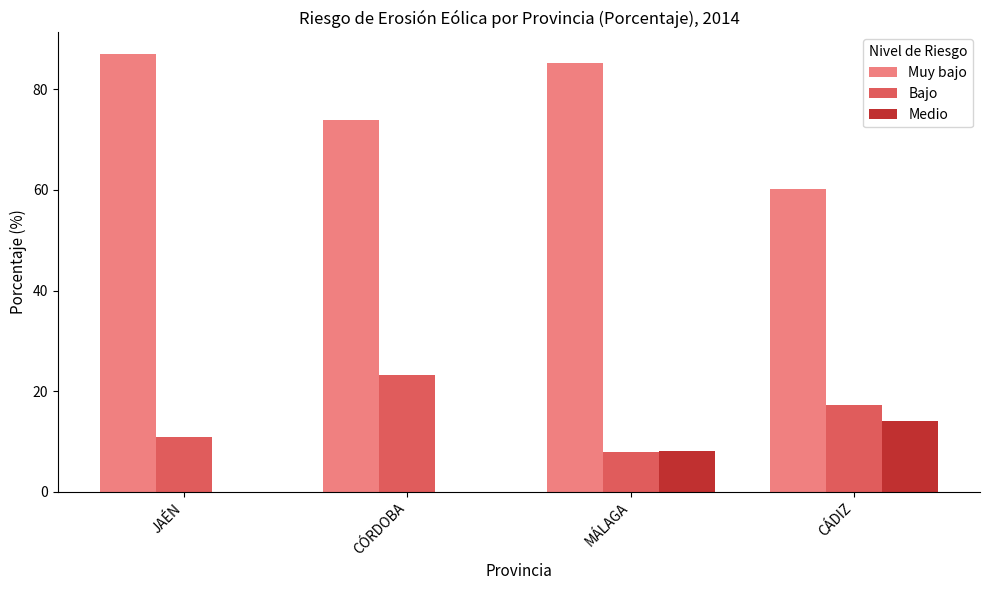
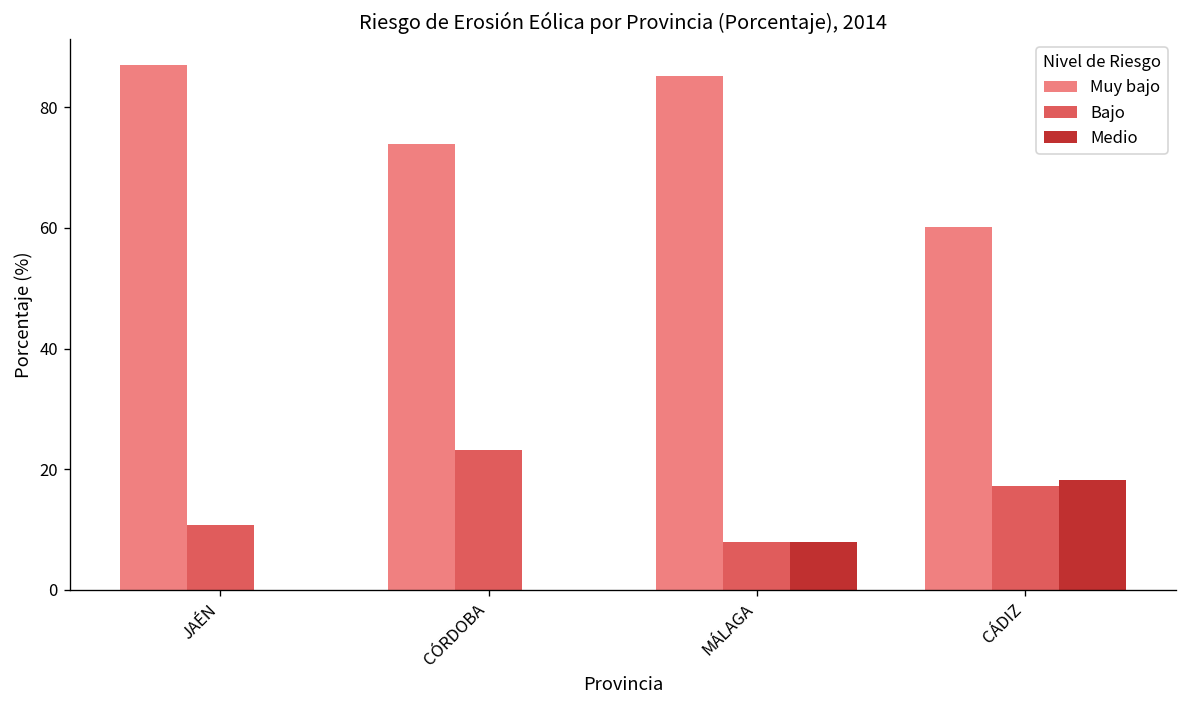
  {
    "Medio": {
      "JAÉN": 0,
      "MÁLAGA": 8,
-     "CÁDIZ": 14
+     "CÁDIZ": 18
    }
  }
